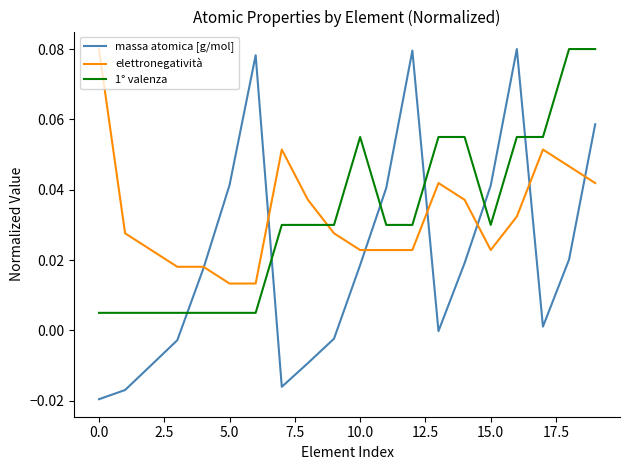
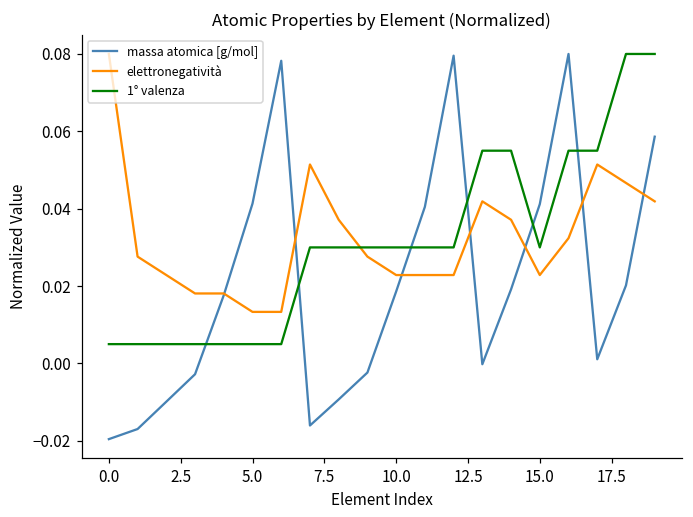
  {
    "massa atomica [g/mol]": {
      "0.0": -0.020,
      "5.0": 0.041,
      "10.0": 0.019,
      "15.0": 0.041
    },
    "elettronegatività": {
      "5.0": 0.013,
      "10.0": 0.023,
      "15.0": 0.023
    },
    "1° valenza": {
      "0.0": 0.005,
      "5.0": 0.005,
-     "10.0": 0.055,
+     "10.0": 0.030,
      "15.0": 0.030
    }
  }
